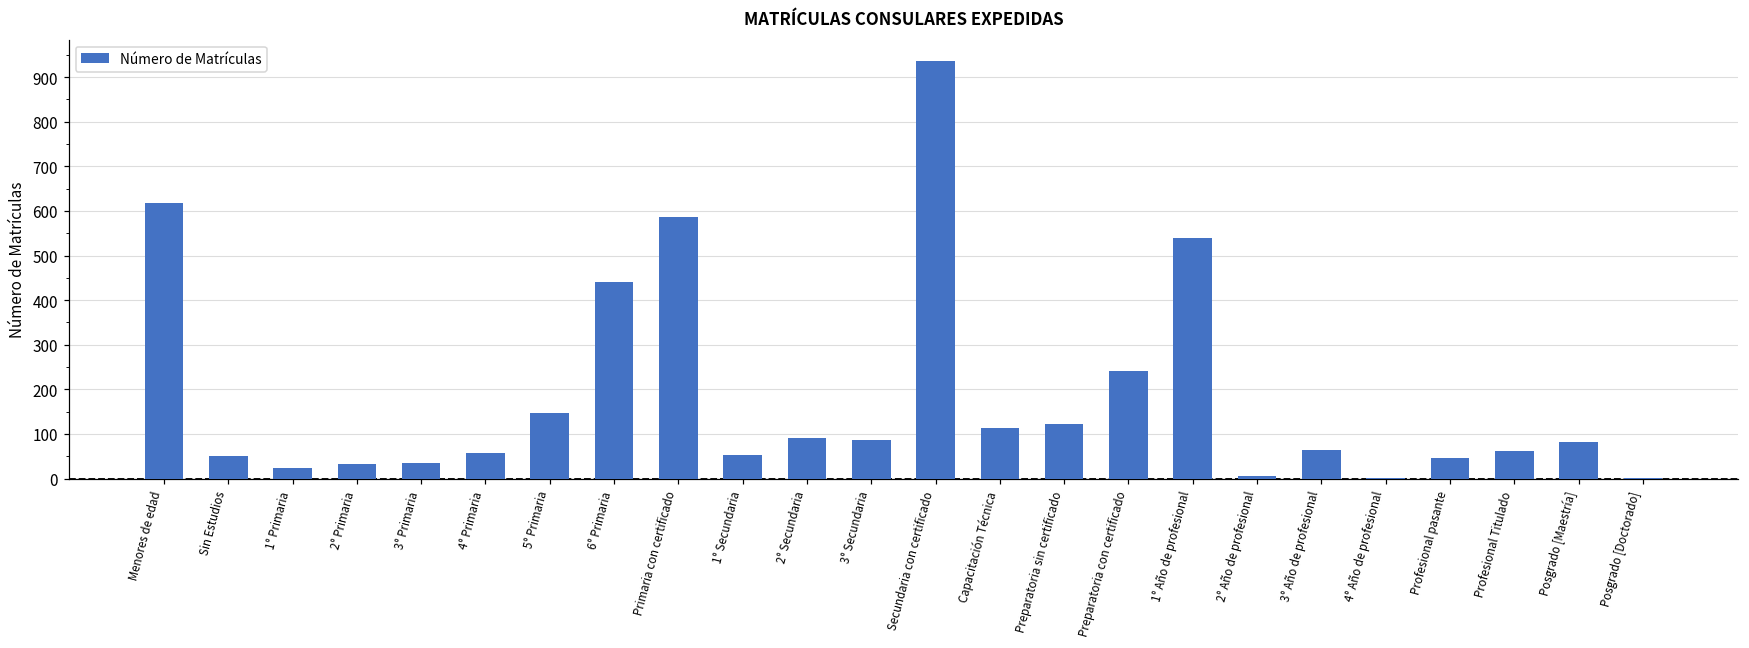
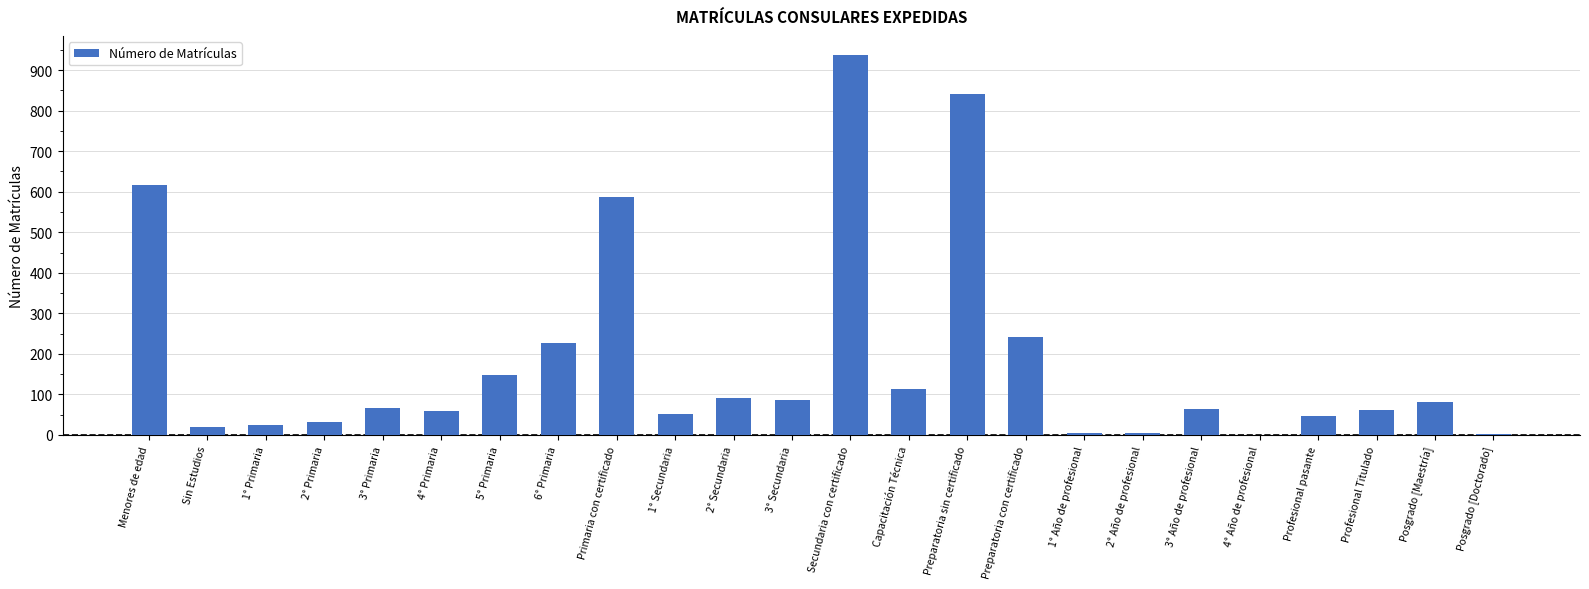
  {
    "Menores de edad": 620,
-   "Sin Estudios": 50,
+   "Sin Estudios": 20,
    "1° Primaria": 20,
    "2° Primaria": 30,
-   "3° Primaria": 40,
+   "3° Primaria": 70,
    "4° Primaria": 60,
    "5° Primaria": 150,
-   "6° Primaria": 440,
+   "6° Primaria": 230,
    "Primaria con certificado": 590,
    "1° Secundaria": 50,
    "2° Secundaria": 90,
    "3° Secundaria": 90,
    "Secundaria con certificado": 940,
    "Capacitación Técnica": 110,
-   "Preparatoria sin certificado": 120,
+   "Preparatoria sin certificado": 840,
    "Preparatoria con certificado": 240,
-   "1° Año de profesional": 540,
+   "1° Año de profesional": 0,
    "3° Año de profesional": 70,
    "Profesional pasante": 50,
    "Profesional Titulado": 60,
    "Posgrado [Maestría]": 80
  }
